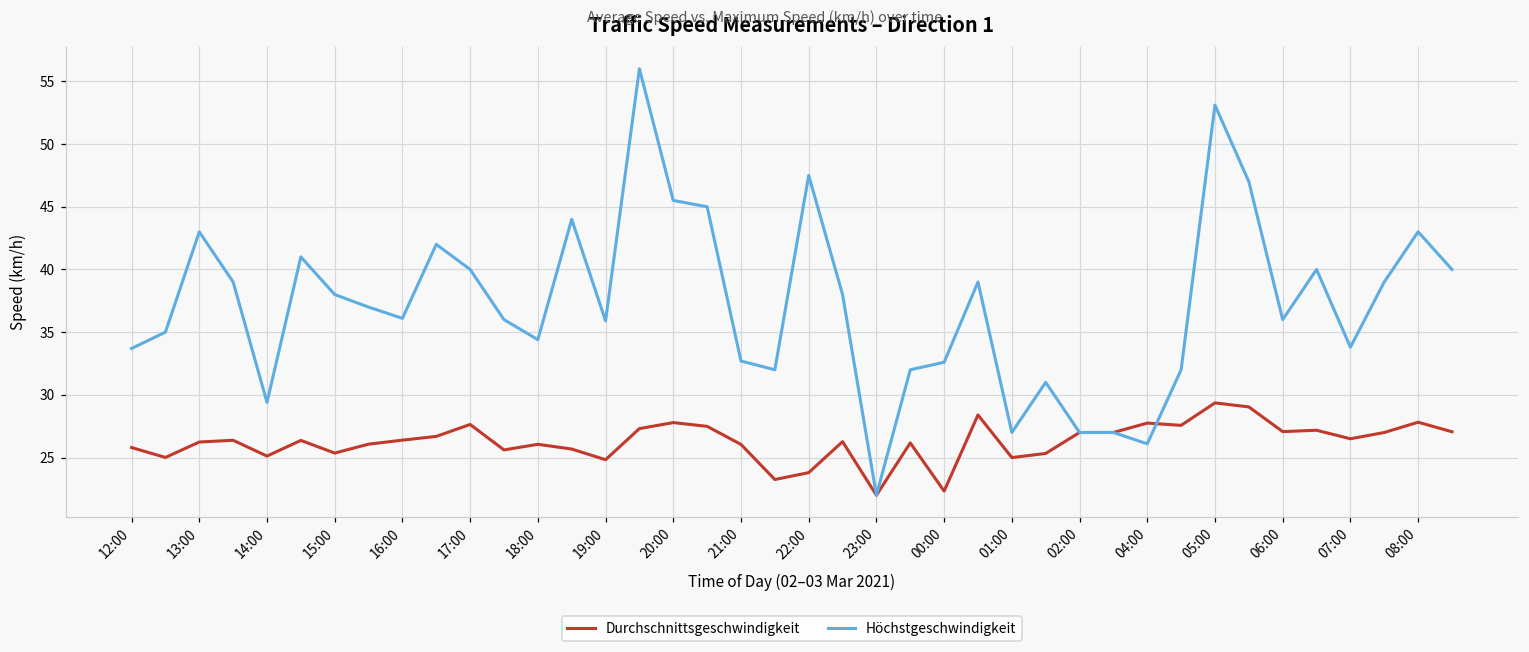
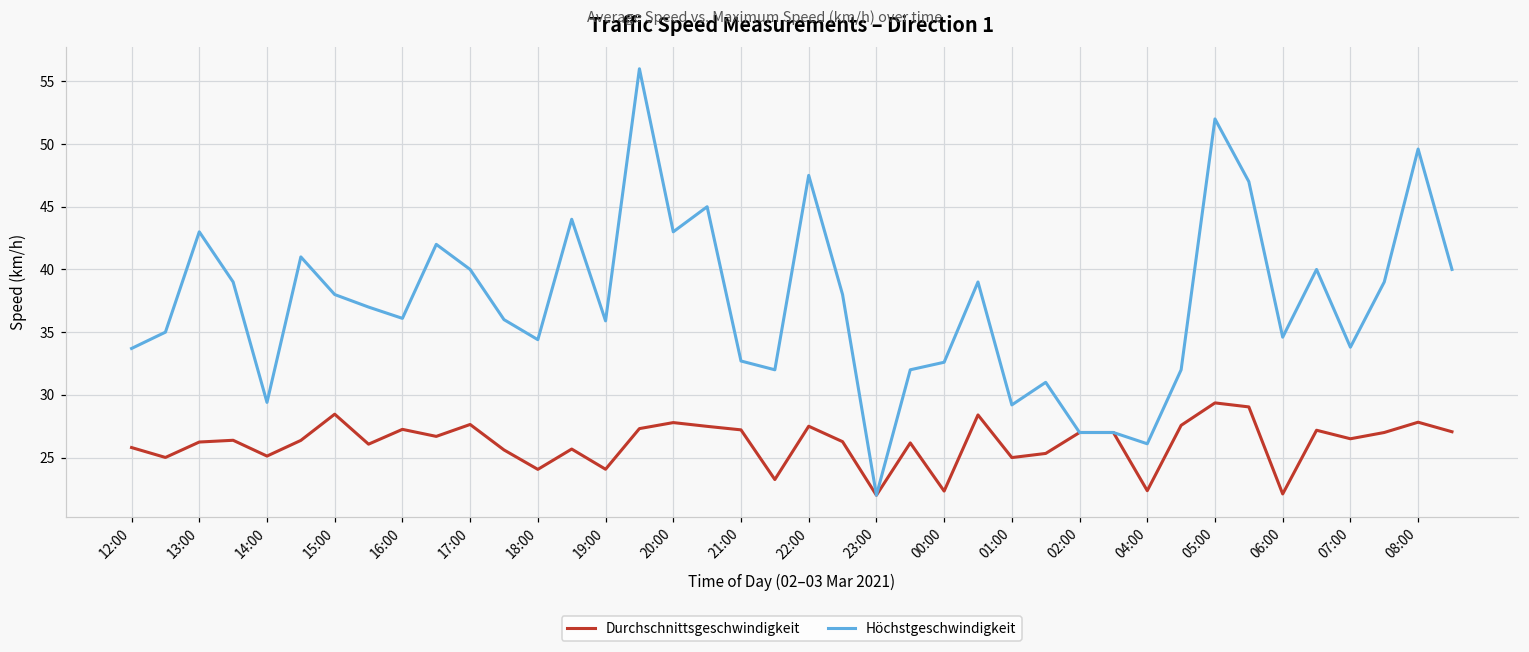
  {
    "Durchschnittsgeschwindigkeit": {
      "12:00": 25.8,
      "13:00": 26.2,
      "14:00": 25.1,
-     "15:00": 25.4,
-     "16:00": 26.4,
+     "15:00": 28.5,
+     "16:00": 27.3,
      "17:00": 27.6,
-     "18:00": 26.1,
-     "19:00": 24.8,
+     "18:00": 24.1,
+     "19:00": 24.1,
      "20:00": 27.8,
-     "21:00": 26.1,
-     "22:00": 23.8,
+     "21:00": 27.2,
+     "22:00": 27.5,
      "00:00": 22.3,
      "01:00": 25.0,
-     "04:00": 27.8,
+     "04:00": 22.4,
      "05:00": 29.4,
-     "06:00": 27.1,
+     "06:00": 22.1,
      "07:00": 26.5,
      "08:00": 27.8
    },
    "Höchstgeschwindigkeit": {
      "12:00": 33.7,
      "13:00": 43.0,
      "14:00": 29.4,
      "15:00": 38.0,
      "16:00": 36.1,
      "17:00": 40.0,
      "18:00": 34.4,
      "19:00": 35.9,
-     "20:00": 45.5,
+     "20:00": 43.0,
      "21:00": 32.7,
      "22:00": 47.5,
      "00:00": 32.6,
-     "01:00": 27.0,
+     "01:00": 29.2,
      "04:00": 26.1,
-     "05:00": 53.1,
-     "06:00": 36.0,
+     "05:00": 52.0,
+     "06:00": 34.6,
      "07:00": 33.8,
-     "08:00": 43.0
+     "08:00": 49.6
    }
  }
